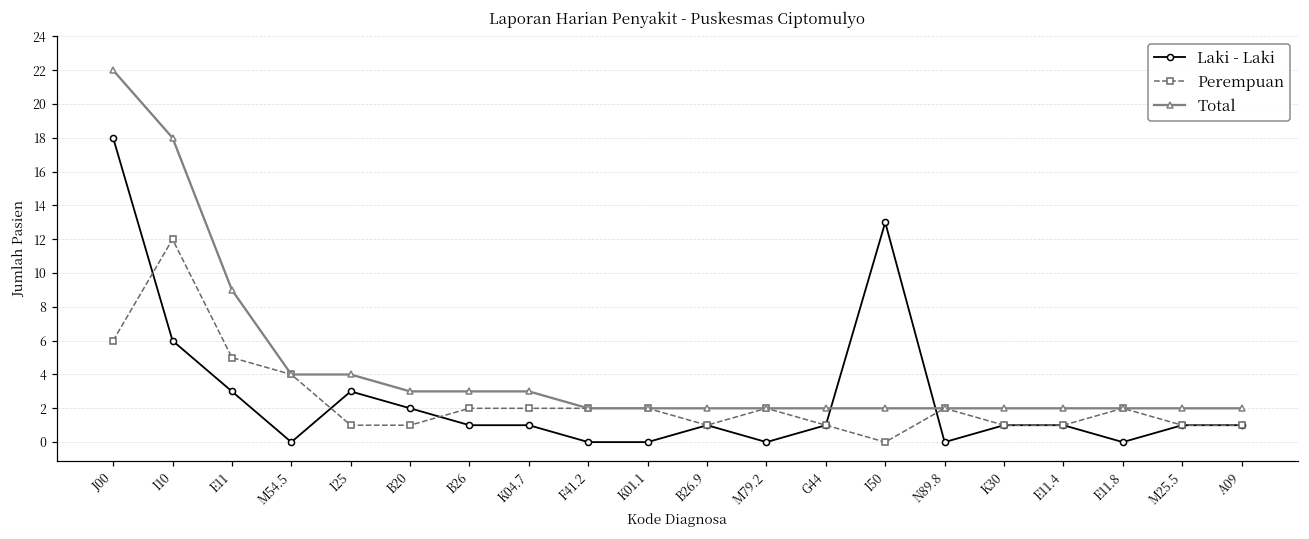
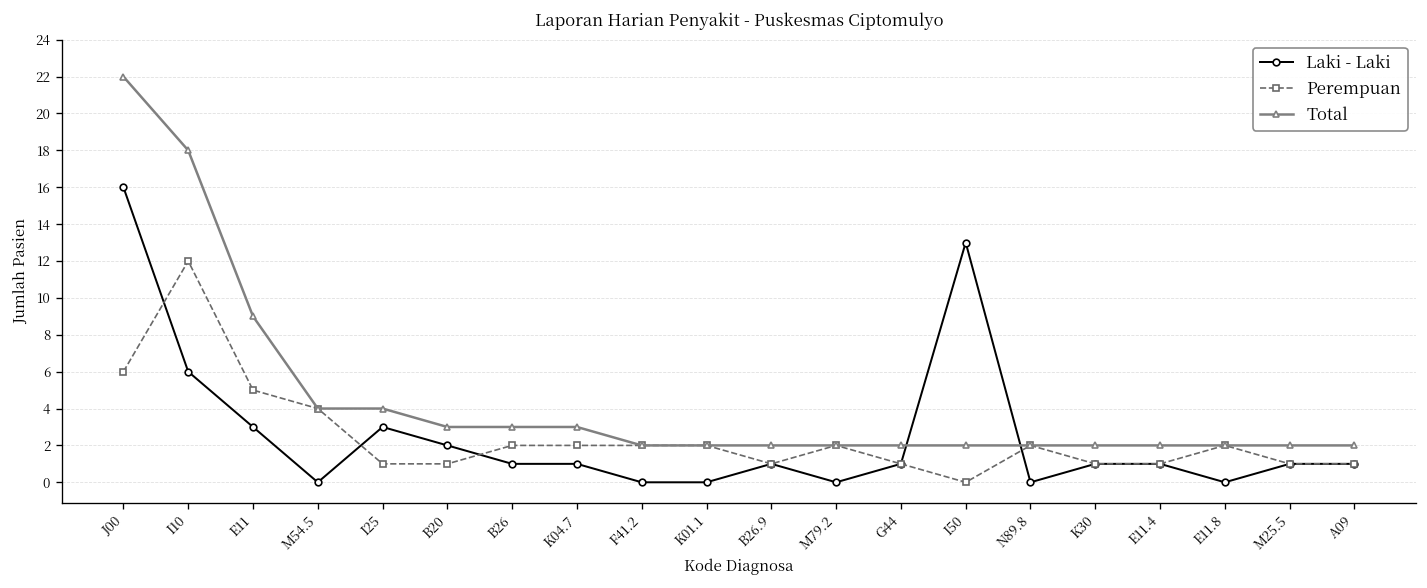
  {
    "Laki - Laki": {
-     "J00": 18,
+     "J00": 16,
      "I10": 6,
      "E11": 3,
      "M54.5": 0,
      "I25": 3,
      "B20": 2,
      "B26": 1,
      "K04.7": 1,
      "F41.2": 0,
      "K01.1": 0,
      "M79.2": 0,
      "I50": 13,
      "N89.8": 0,
      "E11.8": 0
    }
  }
